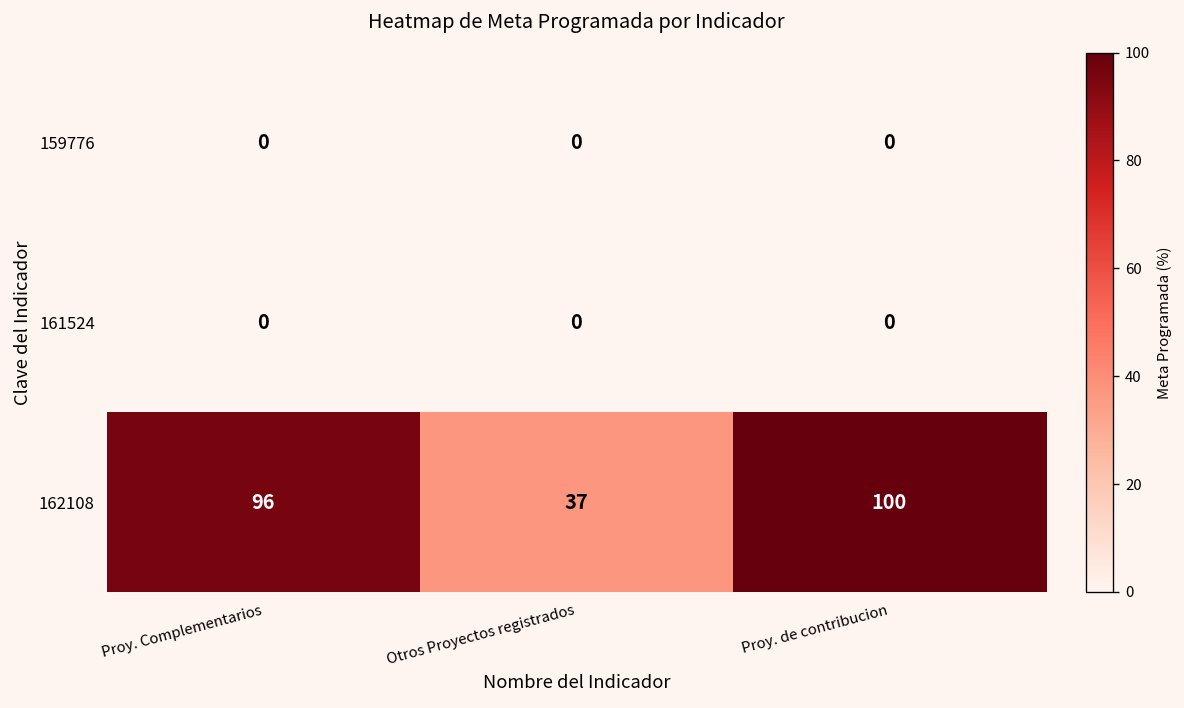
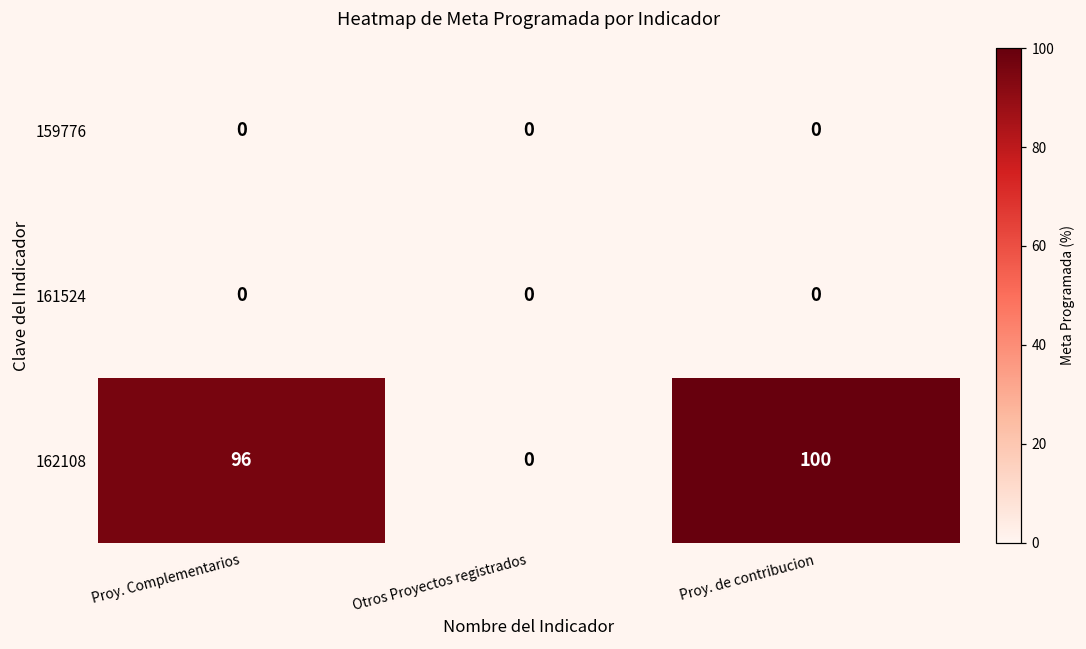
  {
    "159776": {
      "Proy. Complementarios": 0,
      "Otros Proyectos registrados": 0,
      "Proy. de contribucion": 0
    },
    "161524": {
      "Proy. Complementarios": 0,
      "Otros Proyectos registrados": 0,
      "Proy. de contribucion": 0
    },
    "162108": {
      "Proy. Complementarios": 96,
-     "Otros Proyectos registrados": 37,
+     "Otros Proyectos registrados": 0,
      "Proy. de contribucion": 100
    }
  }
